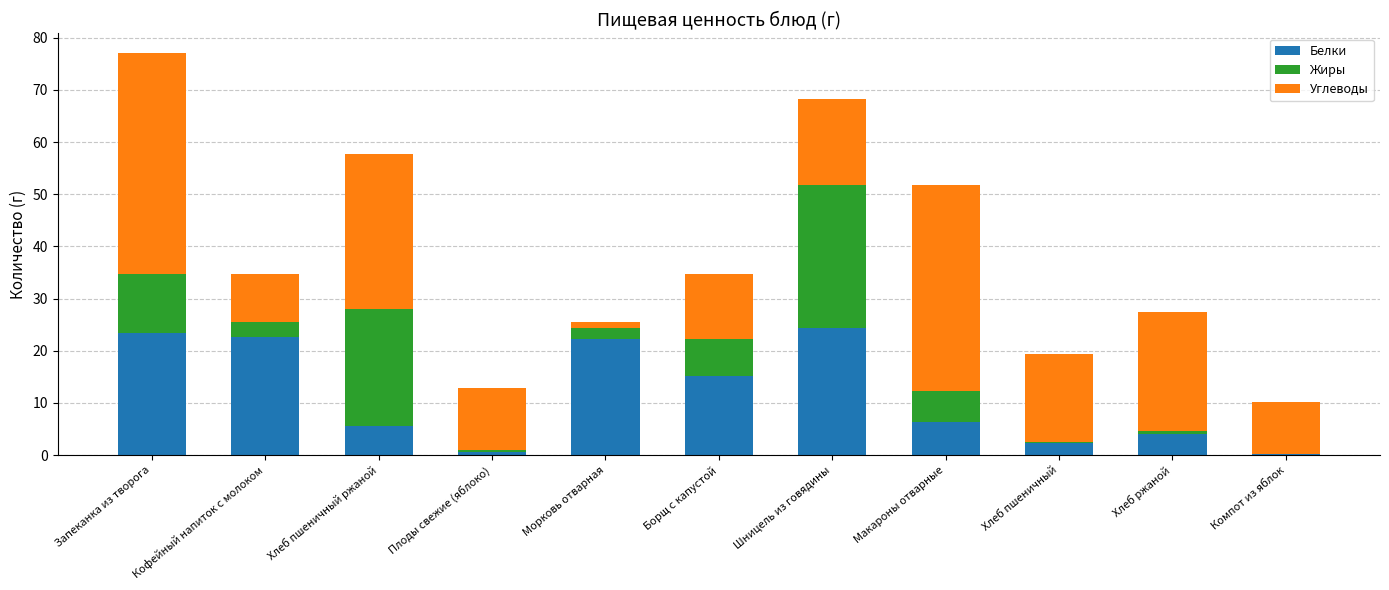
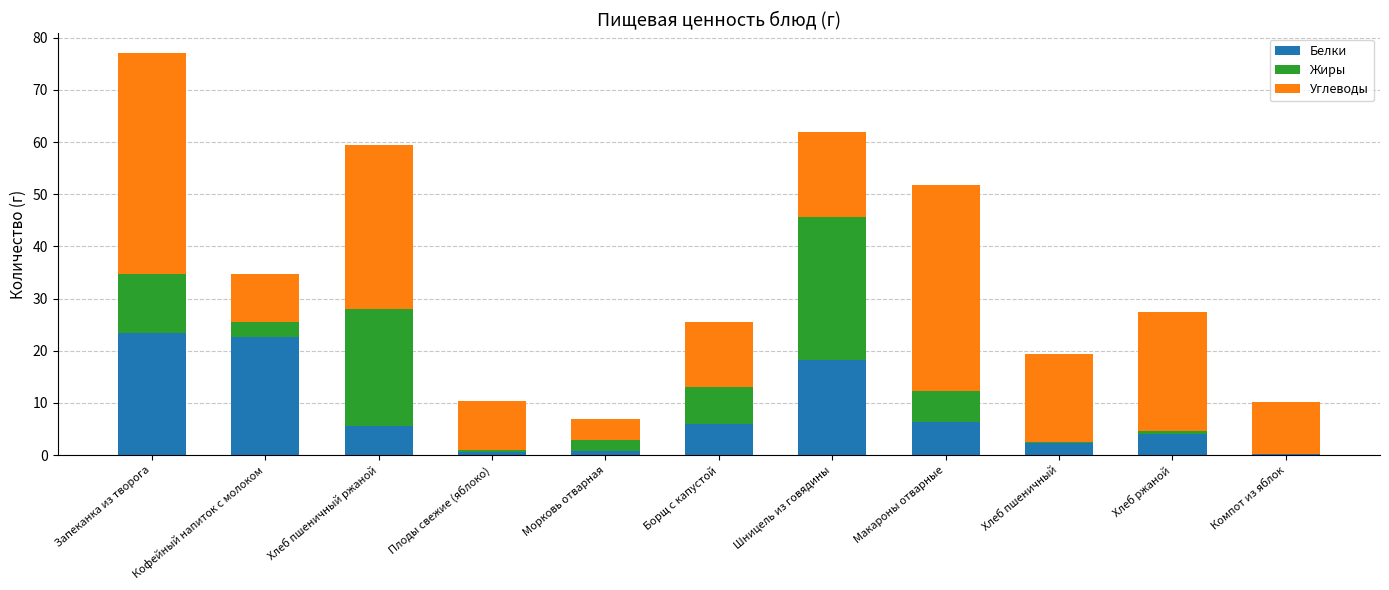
  {
    "Белки": {
      "Запеканка из творога": 23,
      "Кофейный напиток с молоком": 23,
      "Хлеб пшеничный ржаной": 6,
      "Плоды свежие (яблоко)": 1,
-     "Морковь отварная": 22,
-     "Борщ с капустой": 15,
-     "Шницель из говядины": 24,
+     "Морковь отварная": 1,
+     "Борщ с капустой": 6,
+     "Шницель из говядины": 18,
      "Макароны отварные": 6,
      "Хлеб пшеничный": 2,
      "Хлеб ржаной": 4
    },
    "Жиры": {
      "Запеканка из творога": 11,
      "Кофейный напиток с молоком": 3,
      "Хлеб пшеничный ржаной": 22,
      "Плоды свежие (яблоко)": 1,
      "Морковь отварная": 2,
      "Борщ с капустой": 7,
      "Шницель из говядины": 27,
      "Макароны отварные": 6,
      "Хлеб ржаной": 1
    },
    "Углеводы": {
      "Запеканка из творога": 42,
      "Кофейный напиток с молоком": 9,
-     "Хлеб пшеничный ржаной": 30,
-     "Плоды свежие (яблоко)": 12,
-     "Морковь отварная": 1,
+     "Хлеб пшеничный ржаной": 32,
+     "Плоды свежие (яблоко)": 9,
+     "Морковь отварная": 4,
      "Борщ с капустой": 13,
      "Шницель из говядины": 16,
      "Макароны отварные": 39,
      "Хлеб пшеничный": 17,
      "Хлеб ржаной": 23,
      "Компот из яблок": 10
    }
  }
